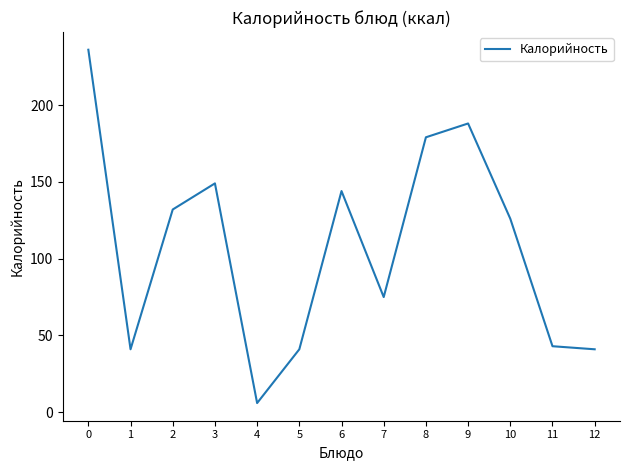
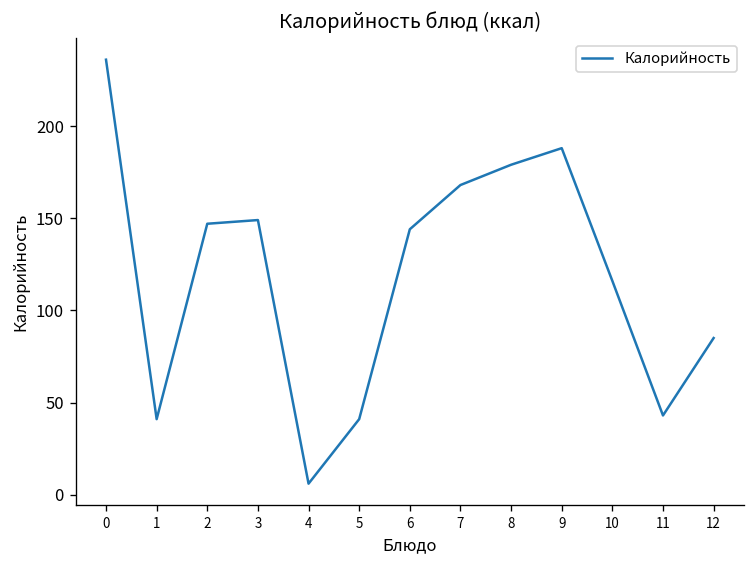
  {
    "0": 236,
    "1": 41,
-   "2": 132,
+   "2": 147,
    "3": 149,
    "4": 6,
    "5": 41,
    "6": 144,
-   "7": 75,
+   "7": 168,
    "8": 179,
    "9": 188,
-   "10": 126,
+   "10": 116,
    "11": 43,
-   "12": 41
+   "12": 85
  }
